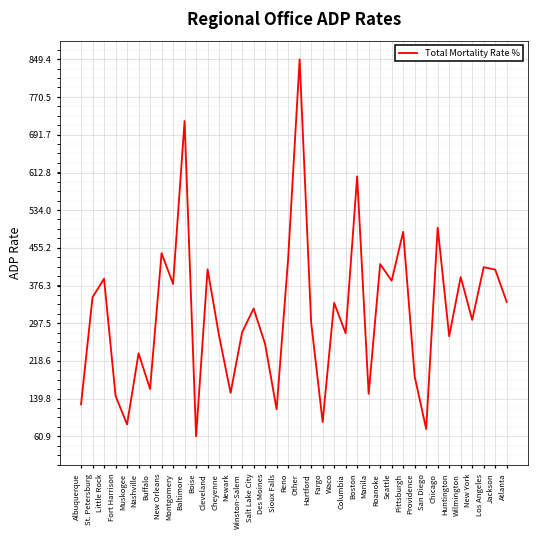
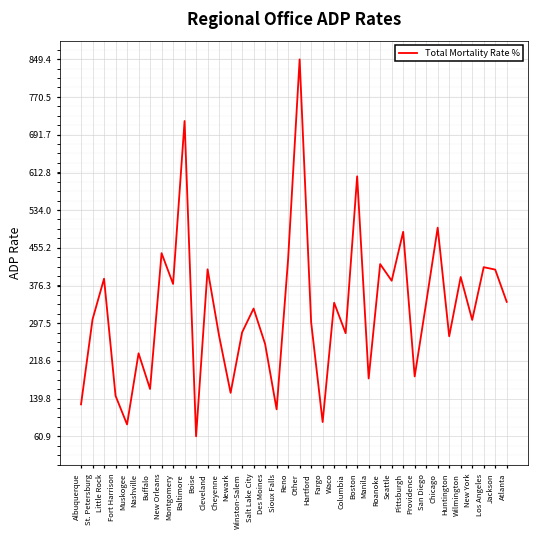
  {
    "Albuquerque": 130,
-   "St. Petersburg": 350,
+   "St. Petersburg": 310,
    "Little Rock": 390,
    "Fort Harrison": 150,
    "Muskogee": 90,
    "Nashville": 230,
    "Buffalo": 160,
    "New Orleans": 440,
    "Montgomery": 380,
    "Baltimore": 720,
    "Boise": 60,
    "Cleveland": 410,
    "Cheyenne": 270,
    "Newark": 150,
    "Winston-Salem": 280,
    "Salt Lake City": 330,
    "Des Moines": 250,
    "Sioux Falls": 120,
    "Reno": 430,
    "Other": 850,
    "Hartford": 300,
    "Fargo": 90,
    "Waco": 340,
    "Columbia": 280,
    "Boston": 600,
-   "Manila": 150,
+   "Manila": 180,
    "Roanoke": 420,
    "Seattle": 390,
    "Pittsburgh": 490,
    "Providence": 190,
-   "San Diego": 80,
+   "San Diego": 340,
    "Chicago": 500,
    "Huntington": 270,
    "Wilmington": 390,
    "New York": 300,
    "Los Angeles": 410,
    "Jackson": 410,
    "Atlanta": 340
  }
